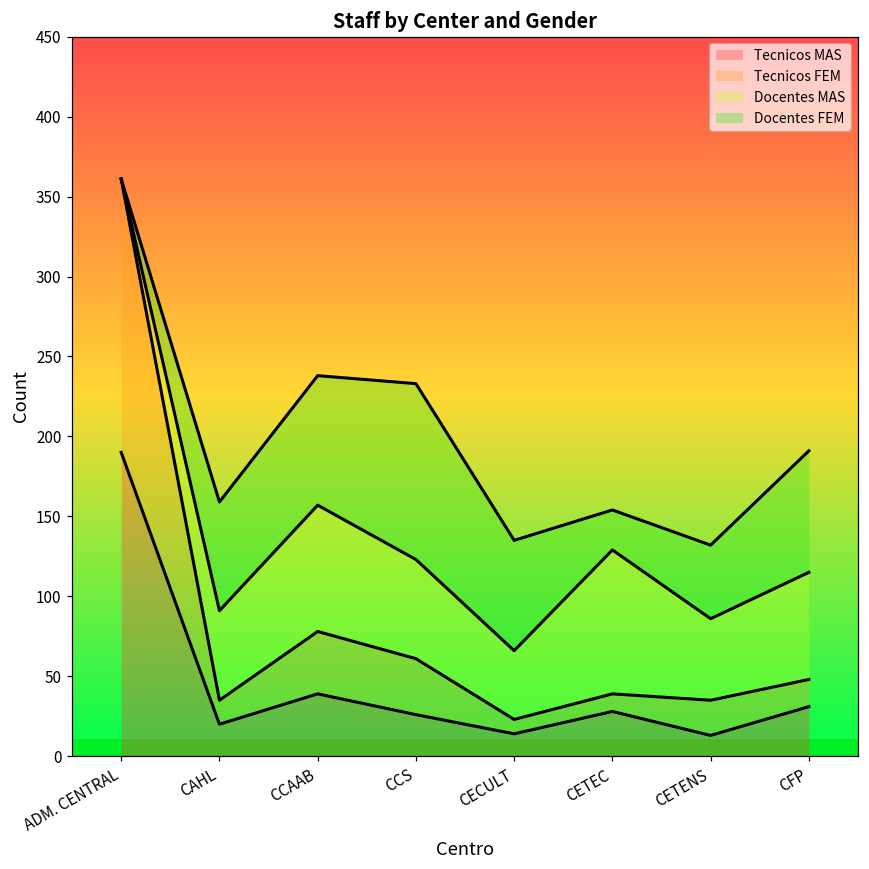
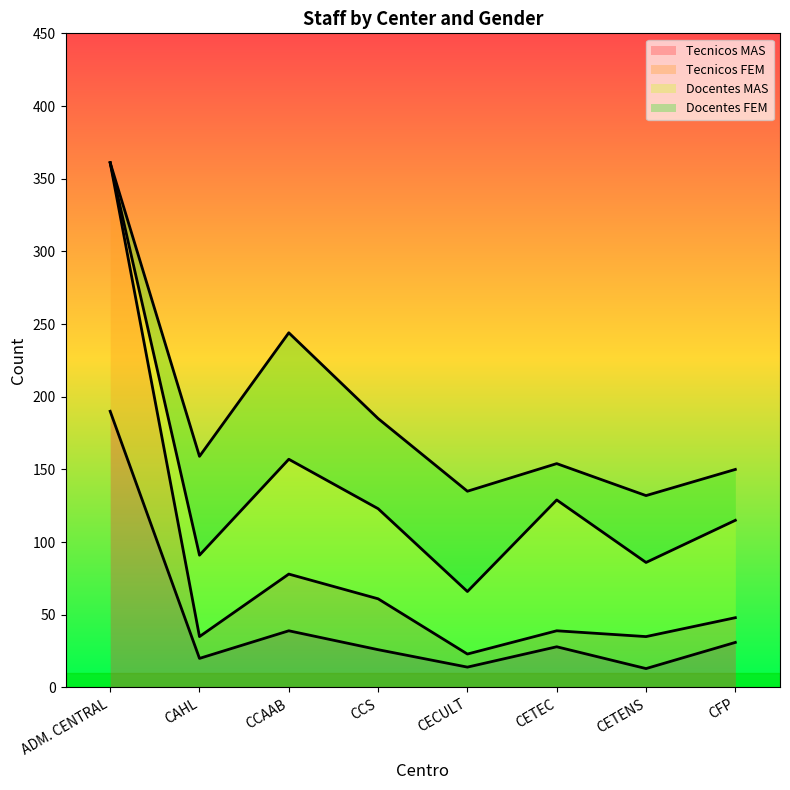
  {
    "Docentes FEM": {
      "CAHL": 68,
-     "CCAAB": 81,
-     "CCS": 110,
+     "CCAAB": 87,
+     "CCS": 62,
      "CECULT": 69,
      "CETEC": 25,
      "CETENS": 46,
-     "CFP": 76
+     "CFP": 35
    }
  }
